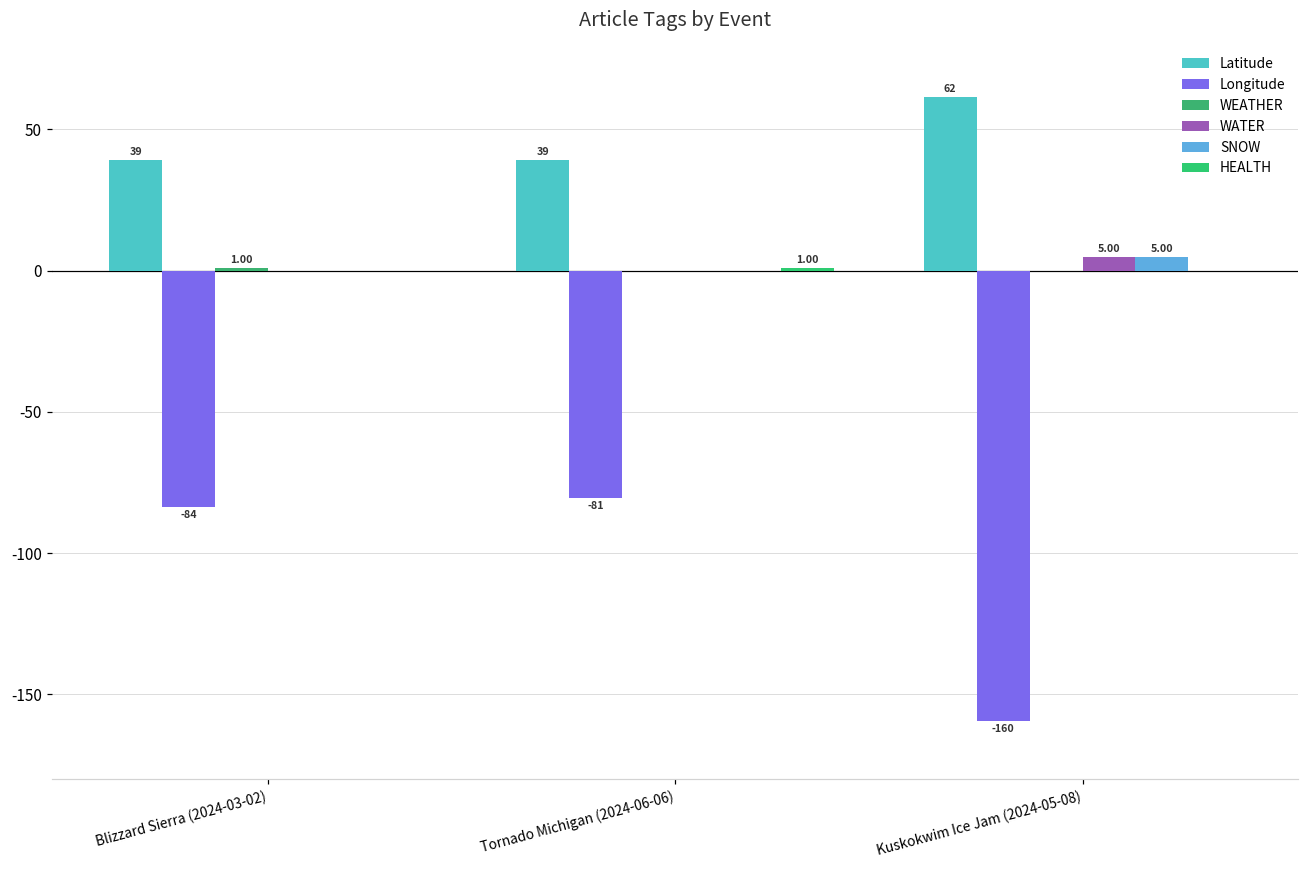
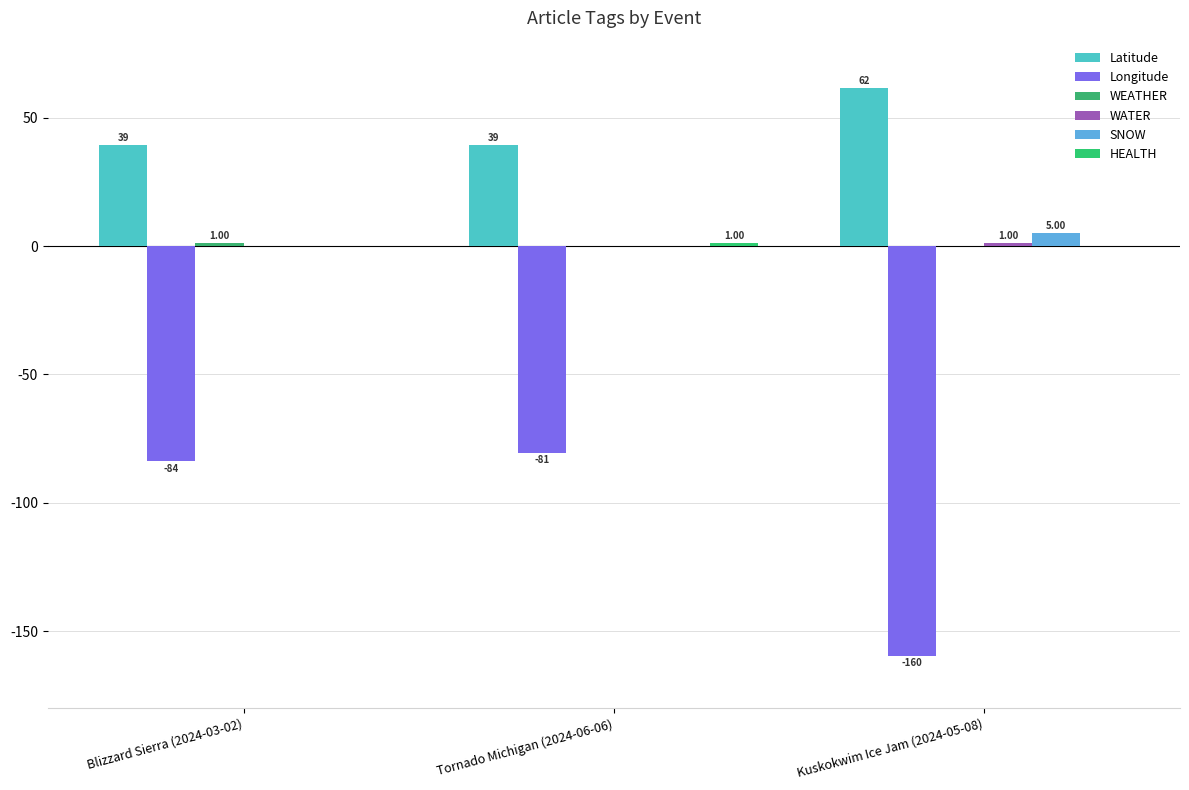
  {
    "Longitude": {
      "Blizzard Sierra (2024-03-02)": -84,
      "Tornado Michigan (2024-06-06)": -81,
      "Kuskokwim Ice Jam (2024-05-08)": -160
    },
    "WATER": {
-     "Kuskokwim Ice Jam (2024-05-08)": 5.00
+     "Kuskokwim Ice Jam (2024-05-08)": 1.00
    }
  }
